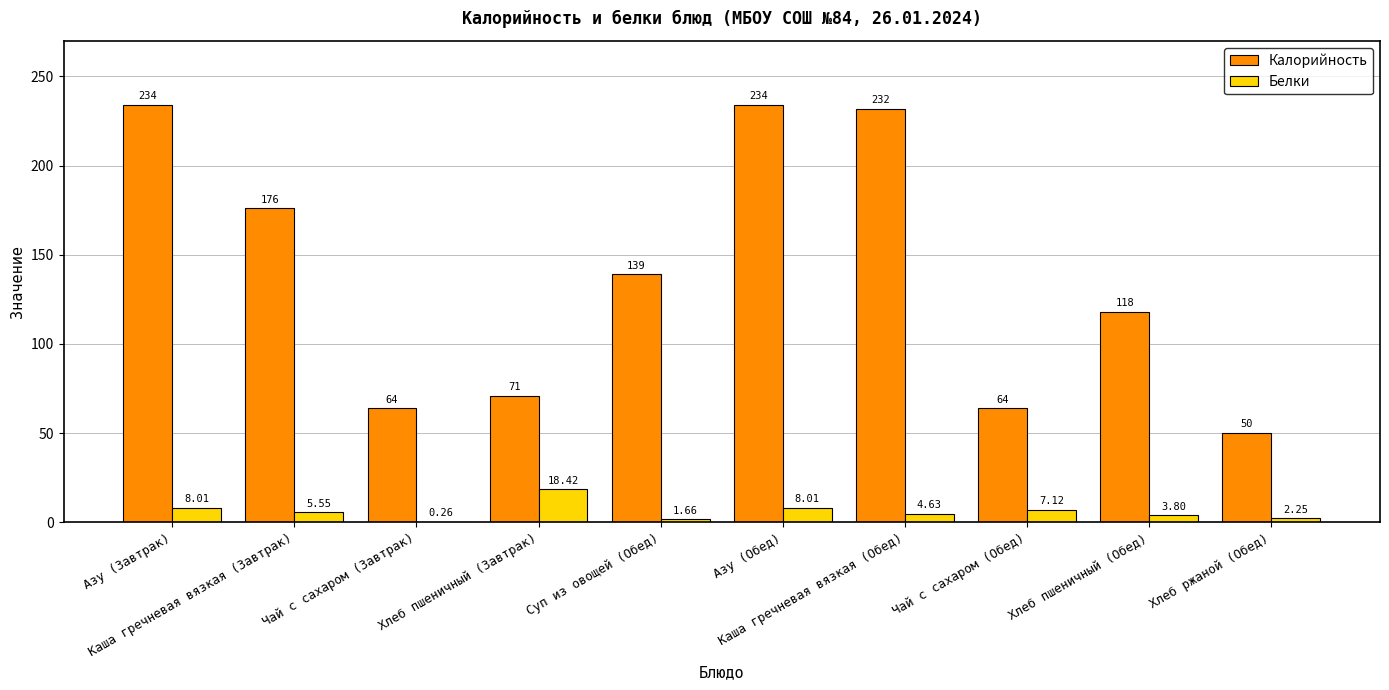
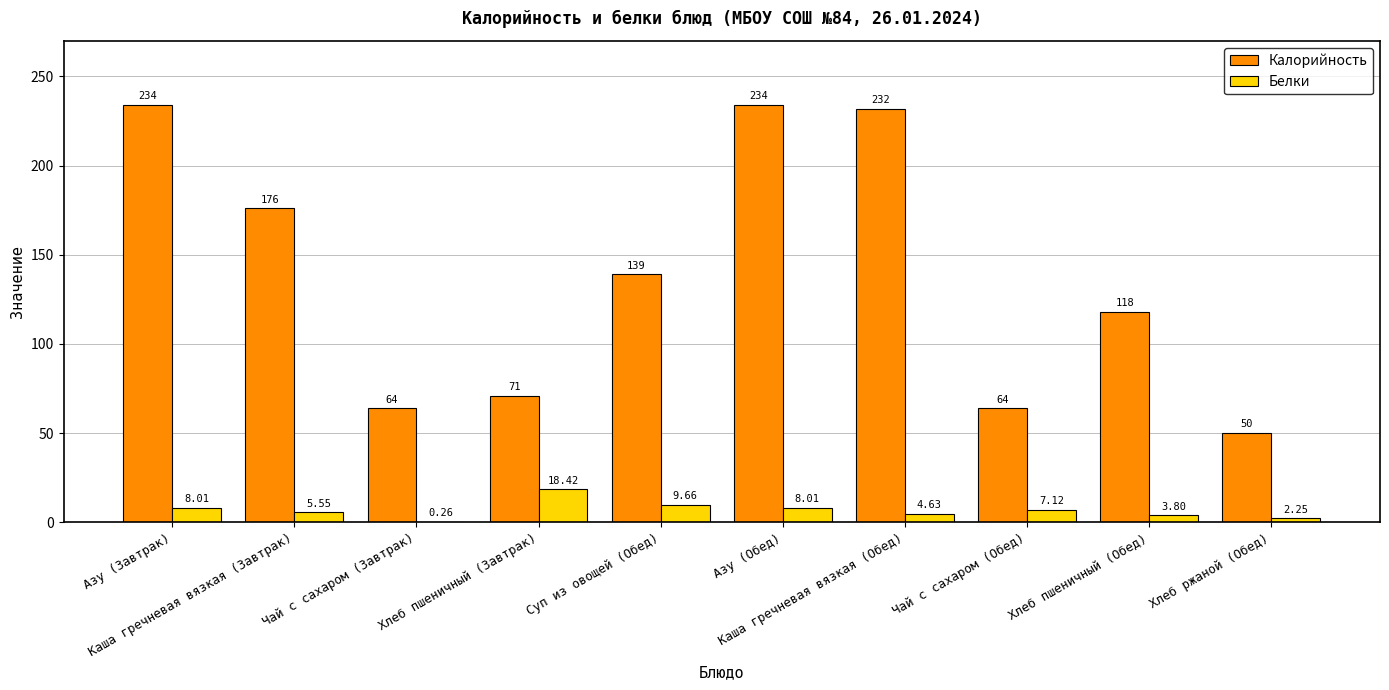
  {
    "Калорийность": {
      "Азу (Завтрак)": 234,
      "Каша гречневая вязкая (Завтрак)": 176,
      "Чай с сахаром (Завтрак)": 64,
      "Хлеб пшеничный (Завтрак)": 71,
      "Суп из овощей (Обед)": 139,
      "Азу (Обед)": 234,
      "Каша гречневая вязкая (Обед)": 232,
      "Чай с сахаром (Обед)": 64,
      "Хлеб пшеничный (Обед)": 118,
      "Хлеб ржаной (Обед)": 50
    },
    "Белки": {
      "Азу (Завтрак)": 8.01,
      "Каша гречневая вязкая (Завтрак)": 5.55,
      "Чай с сахаром (Завтрак)": 0.26,
      "Хлеб пшеничный (Завтрак)": 18.42,
-     "Суп из овощей (Обед)": 1.66,
+     "Суп из овощей (Обед)": 9.66,
      "Азу (Обед)": 8.01,
      "Каша гречневая вязкая (Обед)": 4.63,
      "Чай с сахаром (Обед)": 7.12,
      "Хлеб пшеничный (Обед)": 3.80,
      "Хлеб ржаной (Обед)": 2.25
    }
  }
